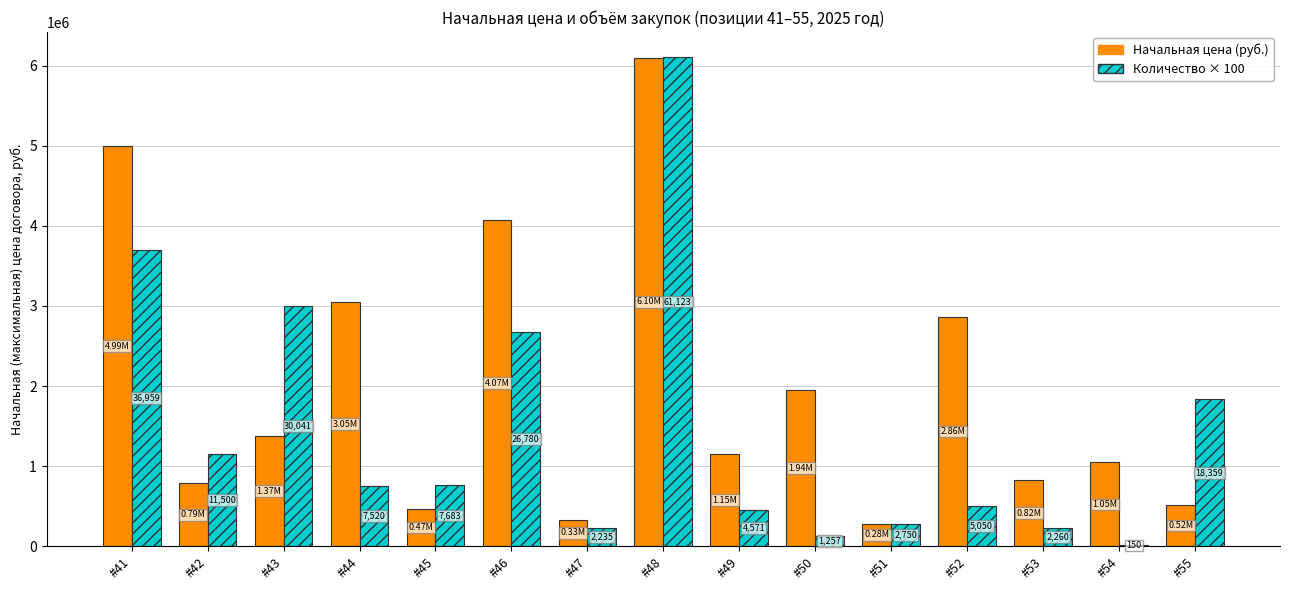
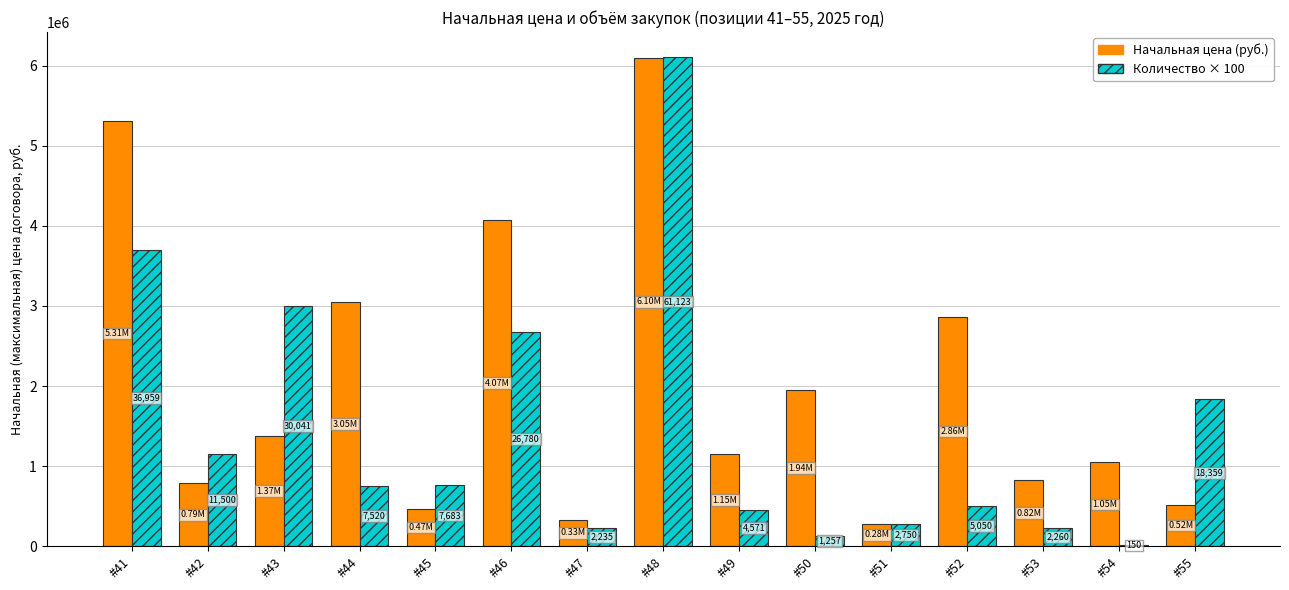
  {
    "Начальная цена (руб.)": {
-     "#41": "4.99M"
+     "#41": "5.31M"
    }
  }
